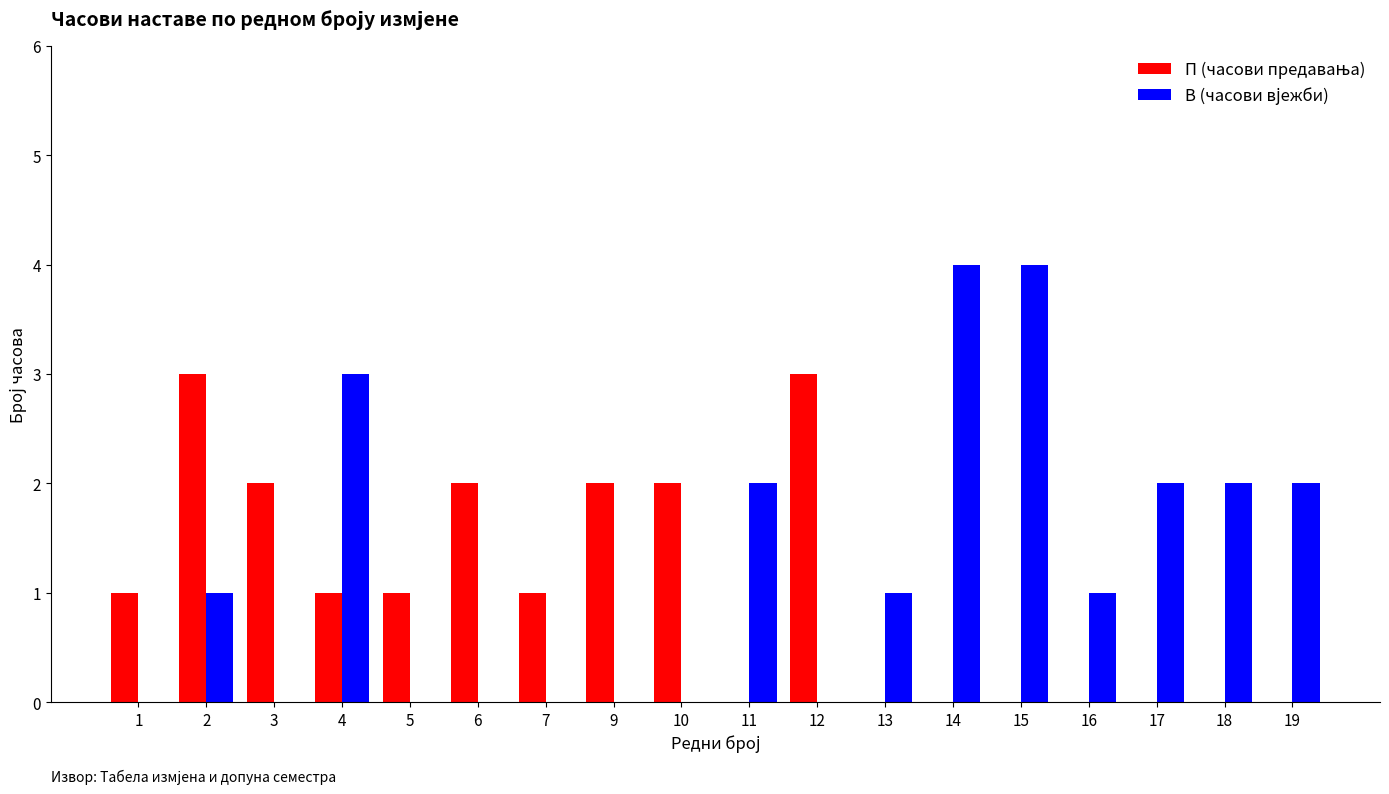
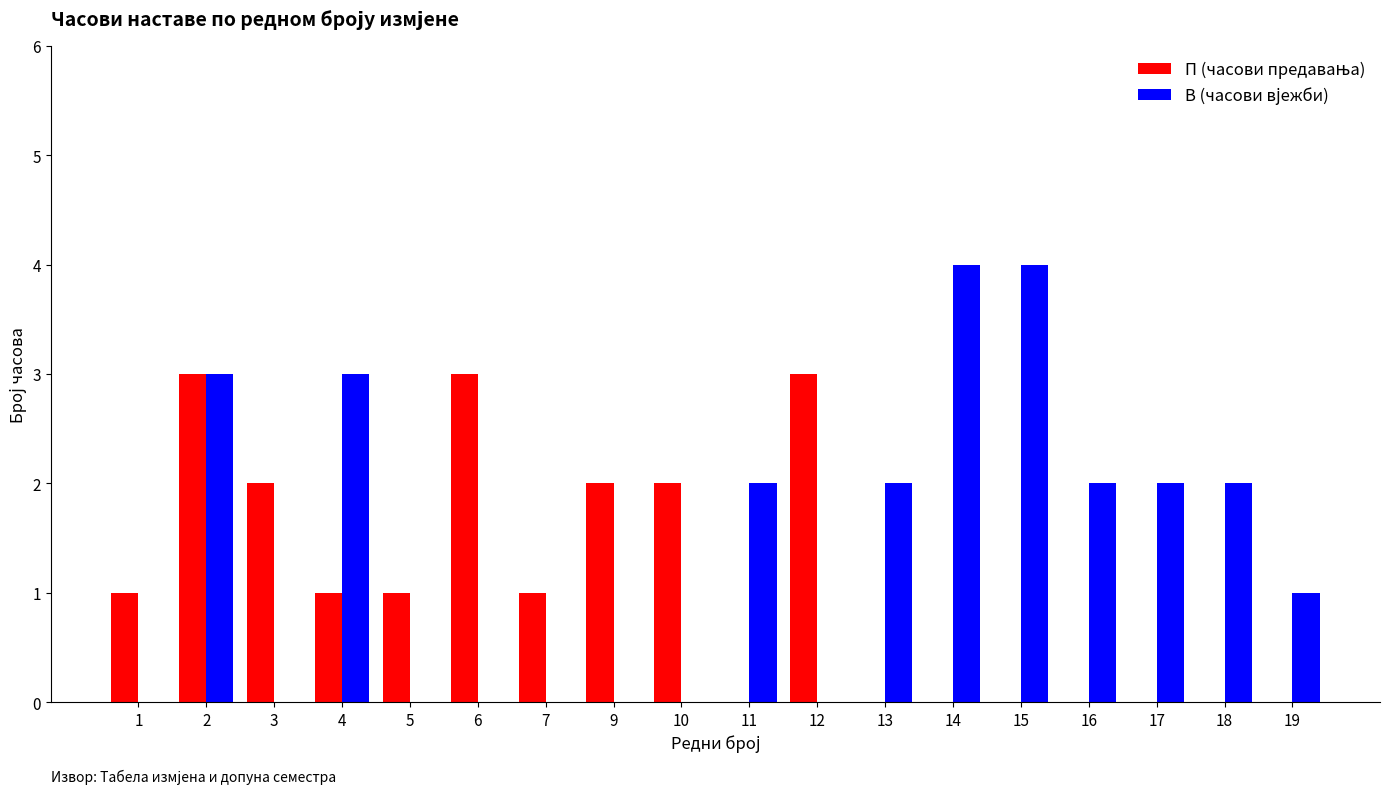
  {
    "П (часови предавања)": {
      "1": 1,
      "2": 3,
      "3": 2,
      "4": 1,
      "5": 1,
-     "6": 2,
+     "6": 3,
      "7": 1,
      "9": 2,
      "10": 2,
      "11": 0,
      "12": 3,
      "13": 0,
      "14": 0,
      "15": 0,
      "16": 0,
      "17": 0,
      "18": 0,
      "19": 0
    },
    "В (часови вјежби)": {
      "1": 0,
-     "2": 1,
+     "2": 3,
      "3": 0,
      "4": 3,
      "5": 0,
      "6": 0,
      "7": 0,
      "9": 0,
      "10": 0,
      "11": 2,
      "12": 0,
-     "13": 1,
+     "13": 2,
      "14": 4,
      "15": 4,
-     "16": 1,
+     "16": 2,
      "17": 2,
      "18": 2,
-     "19": 2
+     "19": 1
    }
  }
